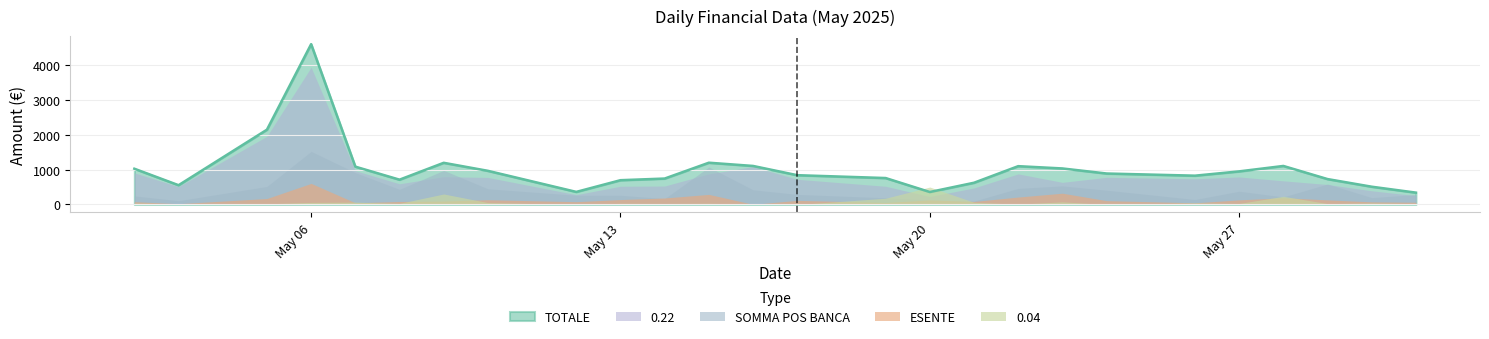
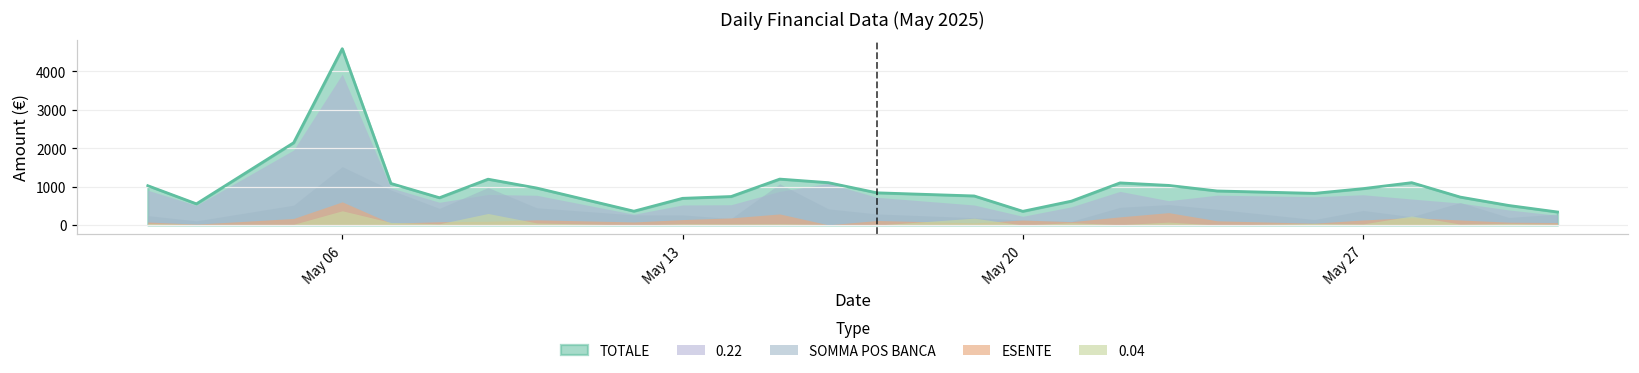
  {
    "ESENTE": {
      "May 06": 600,
      "May 13": 100,
      "May 27": 100
    },
    "0.04": {
-     "May 06": 100,
-     "May 20": 500
+     "May 06": 400,
+     "May 20": 0
    }
  }
